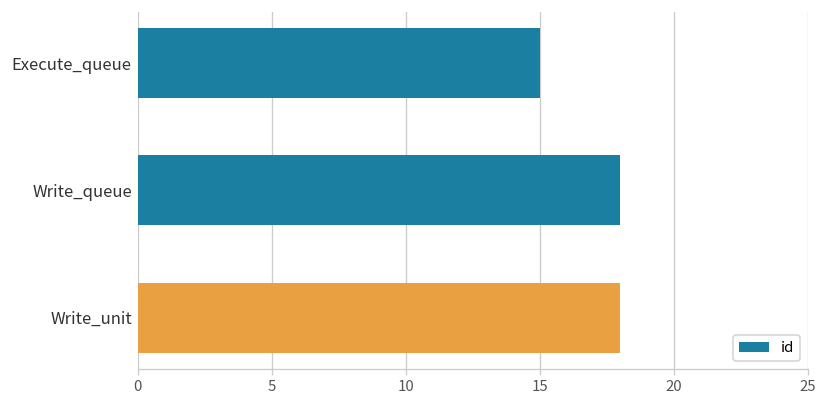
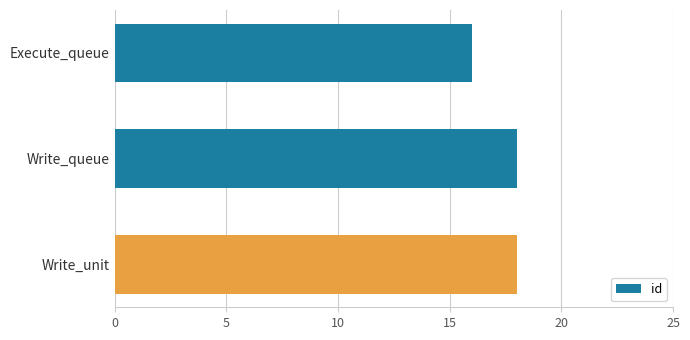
  {
-   "Execute_queue": 15,
+   "Execute_queue": 16,
    "Write_queue": 18,
    "Write_unit": 18
  }
